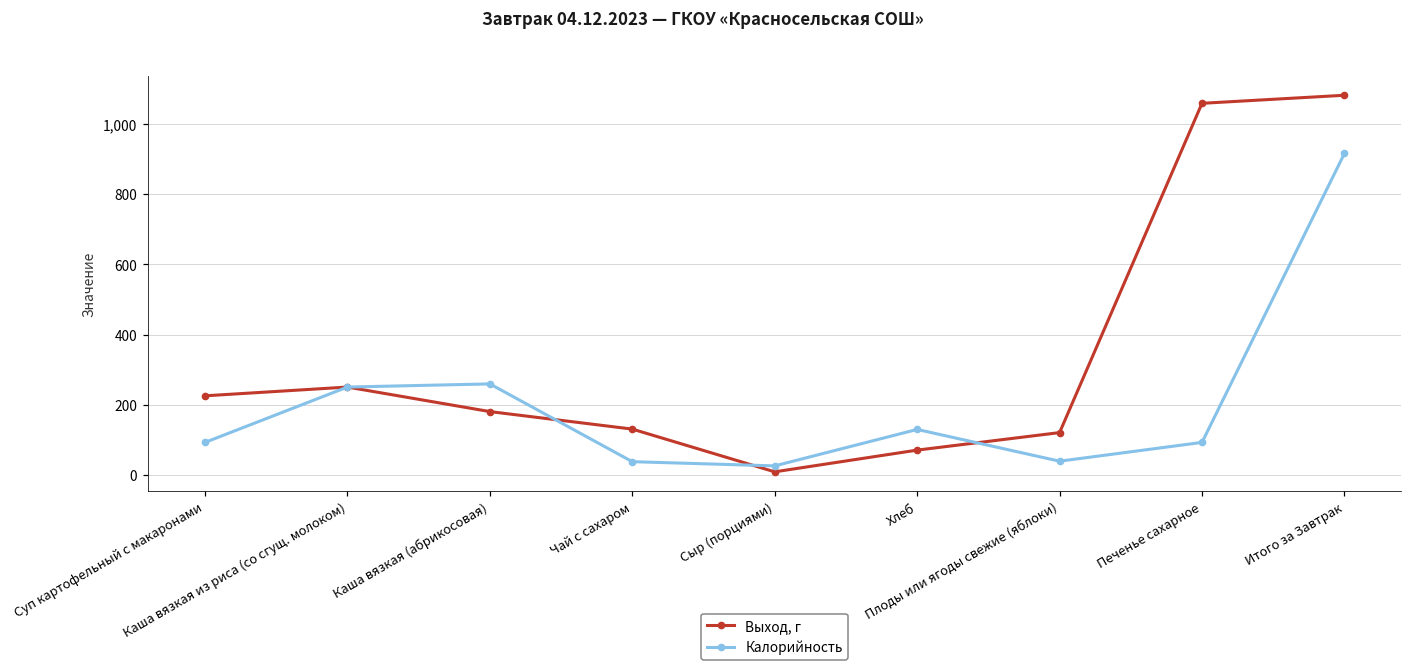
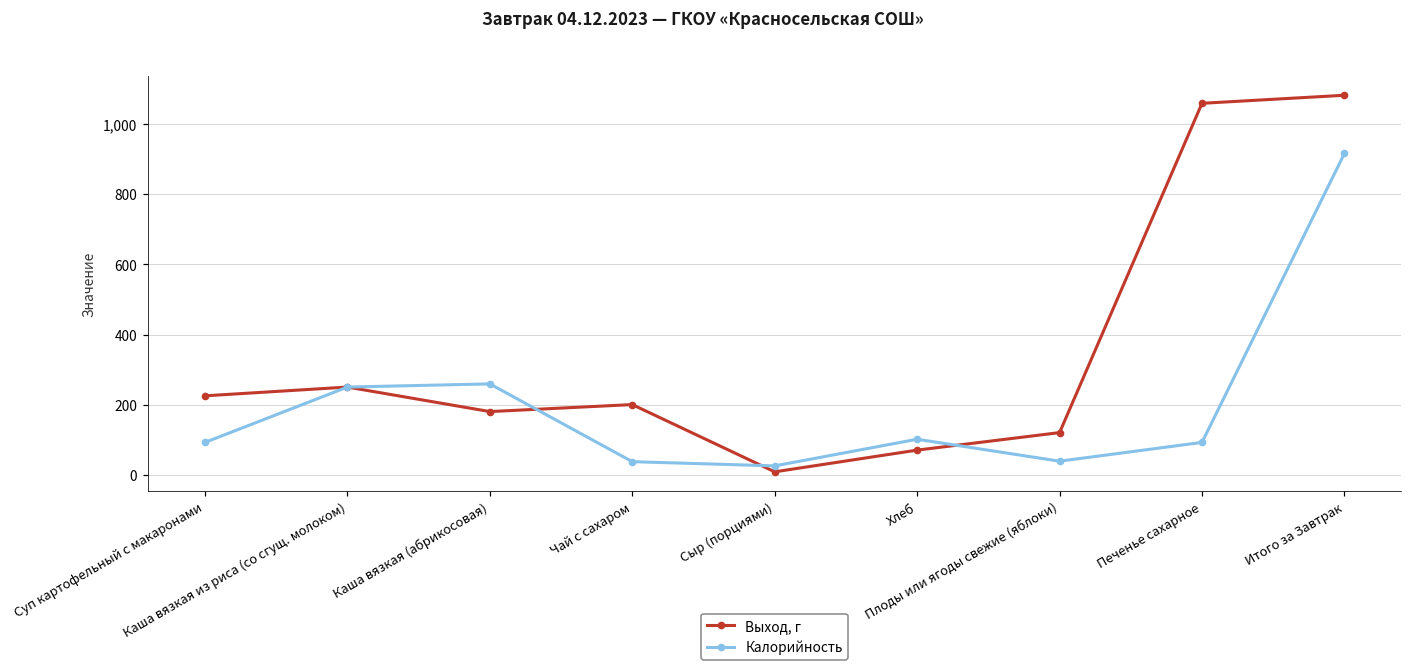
  {
    "Выход, г": {
      "Суп картофельный с макаронами": "230",
      "Каша вязкая (абрикосовая)": "180",
-     "Чай с сахаром": "130",
+     "Чай с сахаром": "200",
      "Сыр (порциями)": "10",
      "Хлеб": "70",
      "Плоды или ягоды свежие (яблоки)": "120",
      "Печенье сахарное": "1,060",
      "Итого за Завтрак": "1,080"
    },
    "Калорийность": {
      "Суп картофельный с макаронами": "90",
      "Каша вязкая (абрикосовая)": "260",
      "Чай с сахаром": "40",
      "Сыр (порциями)": "30",
-     "Хлеб": "130",
+     "Хлеб": "100",
      "Плоды или ягоды свежие (яблоки)": "40",
      "Печенье сахарное": "90",
      "Итого за Завтрак": "920"
    }
  }
